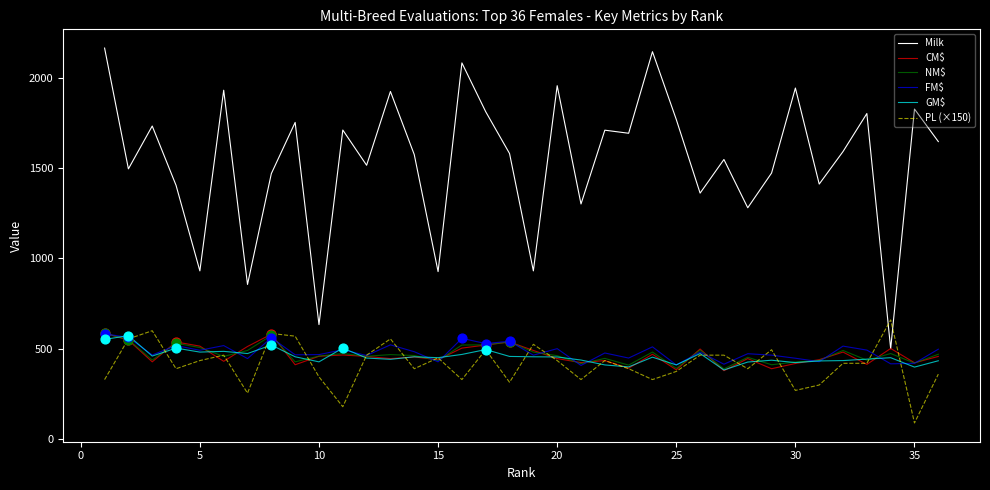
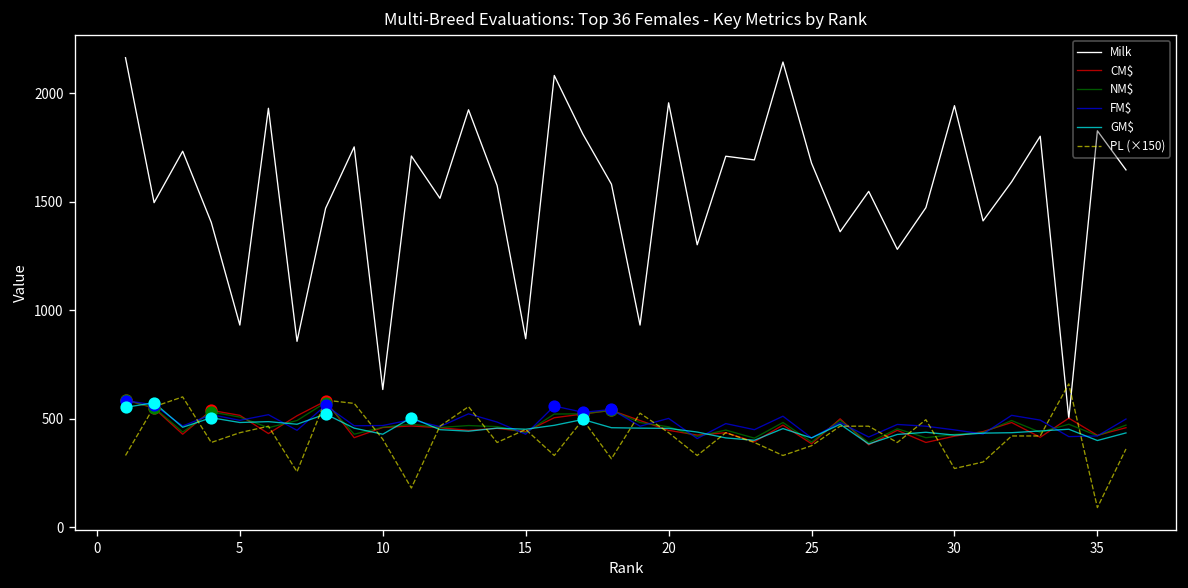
  {
    "Milk": {
      "5": 930,
      "10": 630,
-     "15": 930,
+     "15": 870,
      "20": 1960,
-     "25": 1770,
+     "25": 1680,
      "30": 1940
    },
    "PL (×150)": {
      "5": 440,
-     "10": 350,
+     "10": 410,
      "30": 270,
      "35": 90
    }
  }
